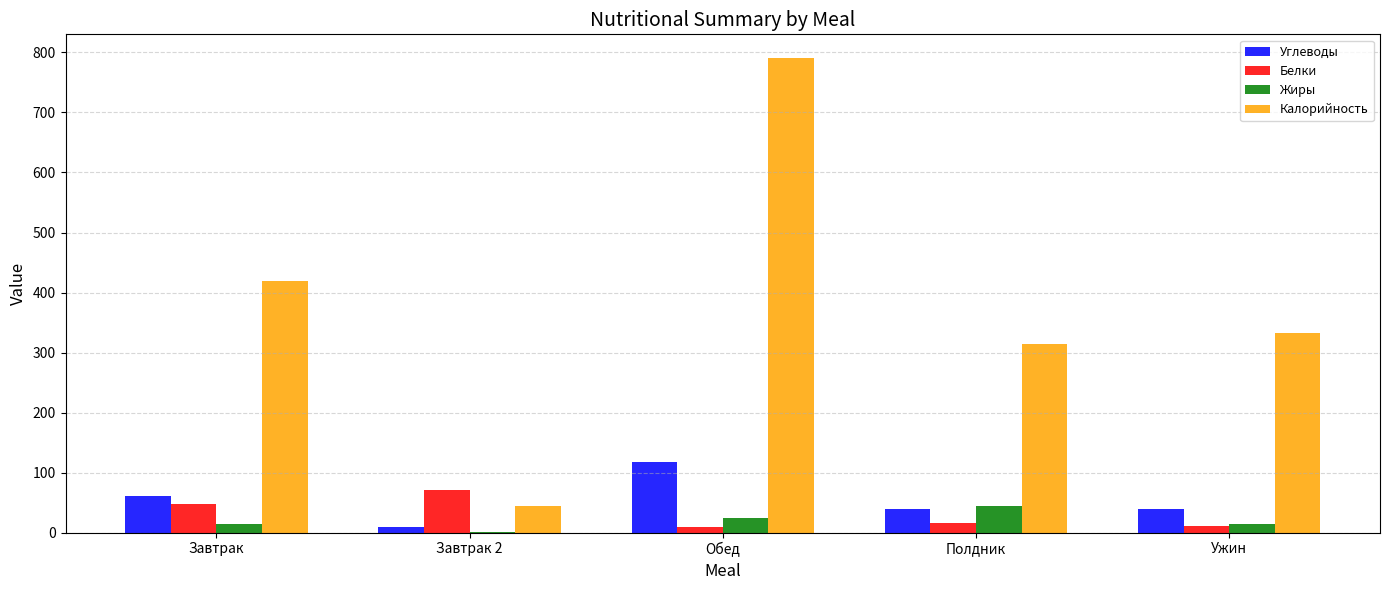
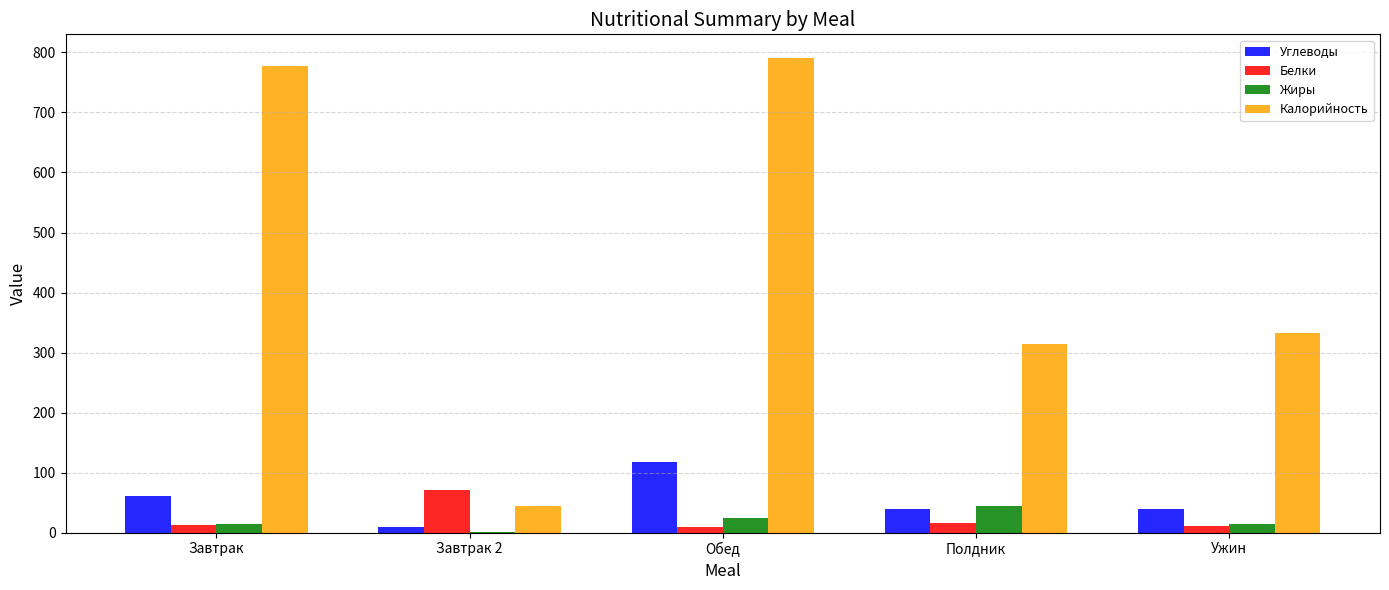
  {
    "Углеводы": {
      "Завтрак": 60,
      "Завтрак 2": 10,
      "Обед": 120,
      "Полдник": 40,
      "Ужин": 40
    },
    "Белки": {
-     "Завтрак": 50,
+     "Завтрак": 10,
      "Завтрак 2": 70,
      "Обед": 10,
      "Полдник": 20,
      "Ужин": 10
    },
    "Жиры": {
      "Завтрак": 10,
      "Обед": 20,
      "Полдник": 40,
      "Ужин": 10
    },
    "Калорийность": {
-     "Завтрак": 420,
+     "Завтрак": 780,
      "Завтрак 2": 40,
      "Обед": 790,
      "Полдник": 320,
      "Ужин": 330
    }
  }
